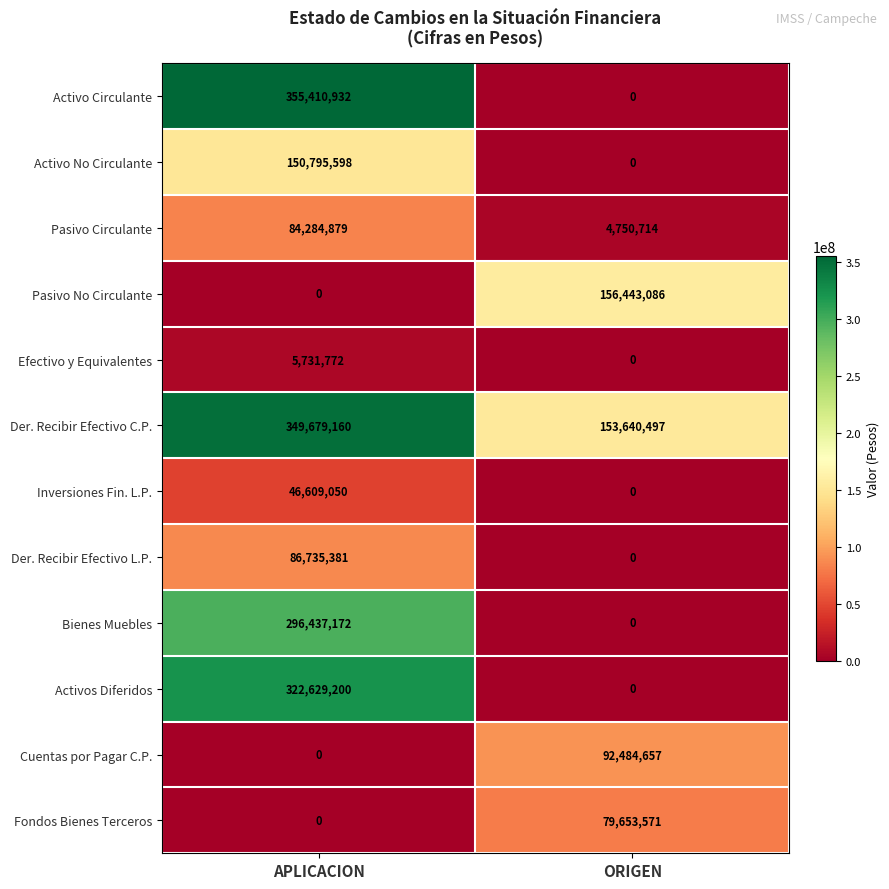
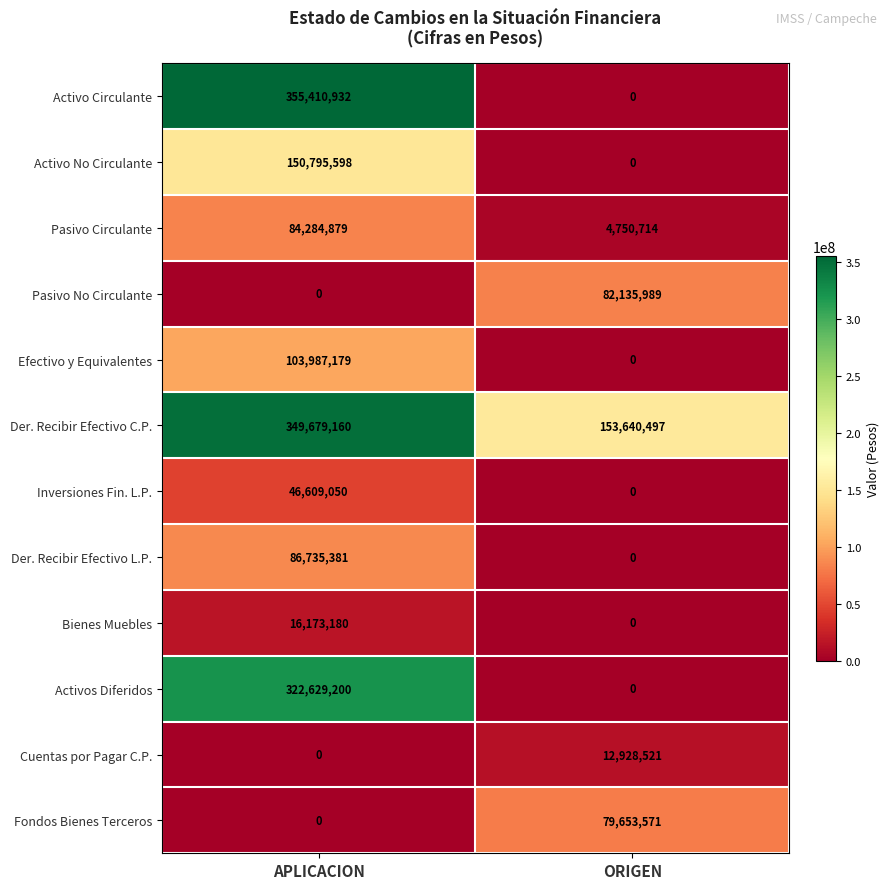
  {
    "Activo Circulante": {
      "APLICACION": "355,410,932",
      "ORIGEN": "0"
    },
    "Activo No Circulante": {
      "APLICACION": "150,795,598",
      "ORIGEN": "0"
    },
    "Pasivo Circulante": {
      "APLICACION": "84,284,879",
      "ORIGEN": "4,750,714"
    },
    "Pasivo No Circulante": {
      "APLICACION": "0",
-     "ORIGEN": "156,443,086"
+     "ORIGEN": "82,135,989"
    },
    "Efectivo y Equivalentes": {
-     "APLICACION": "5,731,772",
+     "APLICACION": "103,987,179",
      "ORIGEN": "0"
    },
    "Der. Recibir Efectivo C.P.": {
      "APLICACION": "349,679,160",
      "ORIGEN": "153,640,497"
    },
    "Inversiones Fin. L.P.": {
      "APLICACION": "46,609,050",
      "ORIGEN": "0"
    },
    "Der. Recibir Efectivo L.P.": {
      "APLICACION": "86,735,381",
      "ORIGEN": "0"
    },
    "Bienes Muebles": {
-     "APLICACION": "296,437,172",
+     "APLICACION": "16,173,180",
      "ORIGEN": "0"
    },
    "Activos Diferidos": {
      "APLICACION": "322,629,200",
      "ORIGEN": "0"
    },
    "Cuentas por Pagar C.P.": {
      "APLICACION": "0",
-     "ORIGEN": "92,484,657"
+     "ORIGEN": "12,928,521"
    },
    "Fondos Bienes Terceros": {
      "APLICACION": "0",
      "ORIGEN": "79,653,571"
    }
  }
